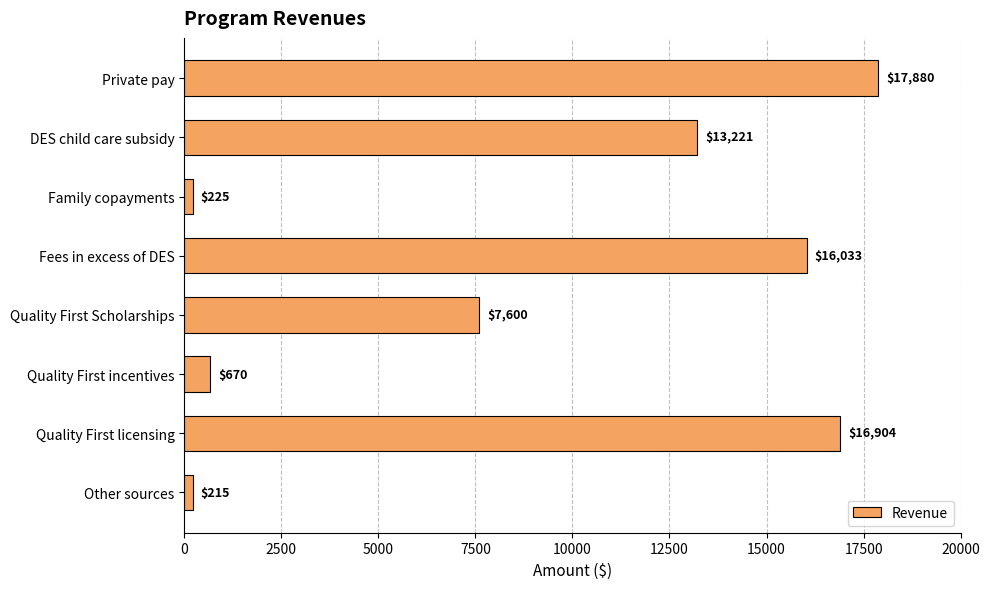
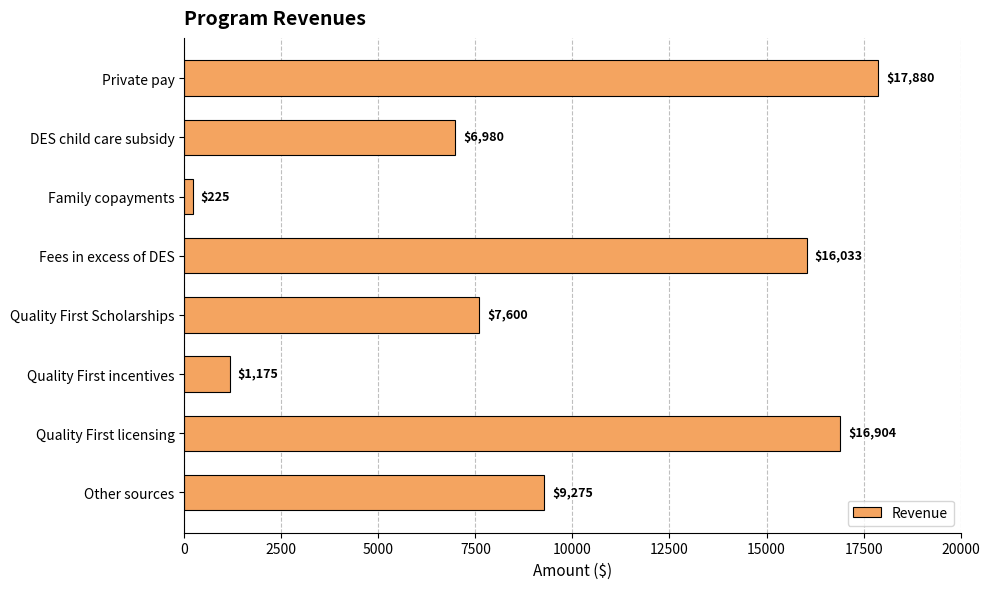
  {
    "Private pay": "$17,880",
-   "DES child care subsidy": "$13,221",
+   "DES child care subsidy": "$6,980",
    "Family copayments": "$225",
    "Fees in excess of DES": "$16,033",
    "Quality First Scholarships": "$7,600",
-   "Quality First incentives": "$670",
+   "Quality First incentives": "$1,175",
    "Quality First licensing": "$16,904",
-   "Other sources": "$215"
+   "Other sources": "$9,275"
  }
